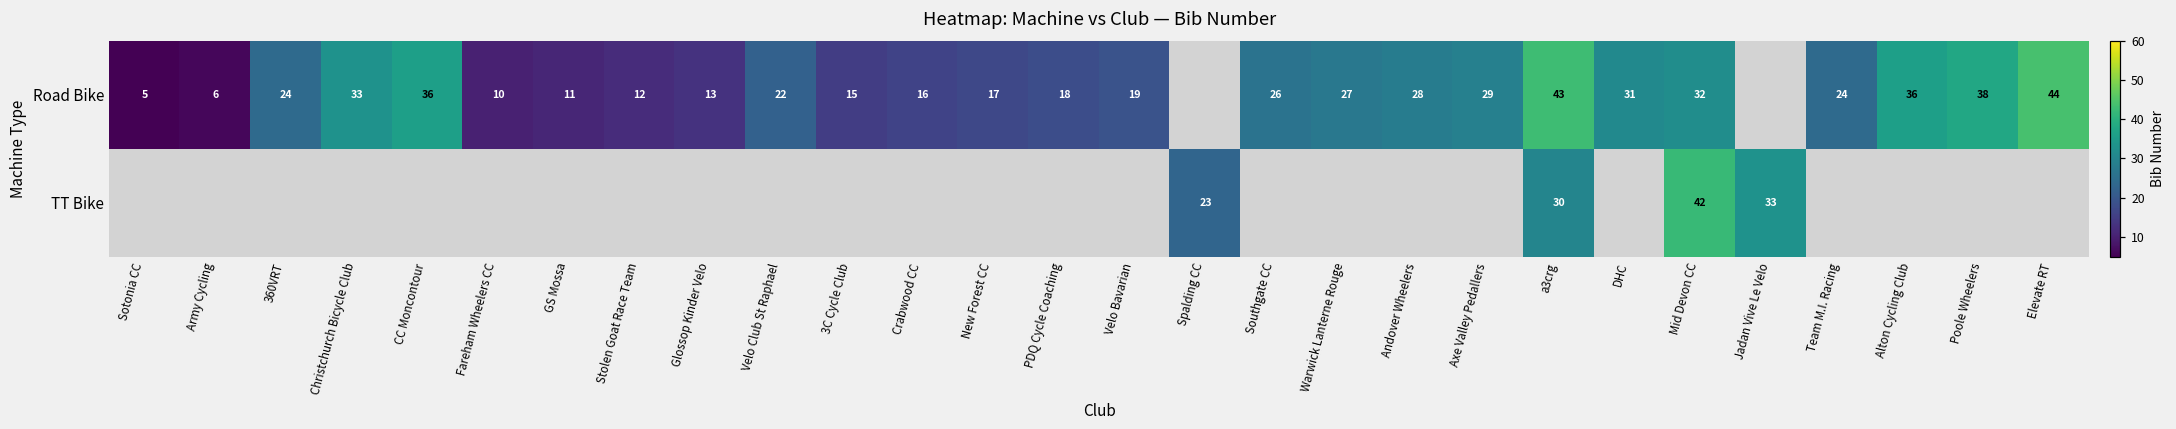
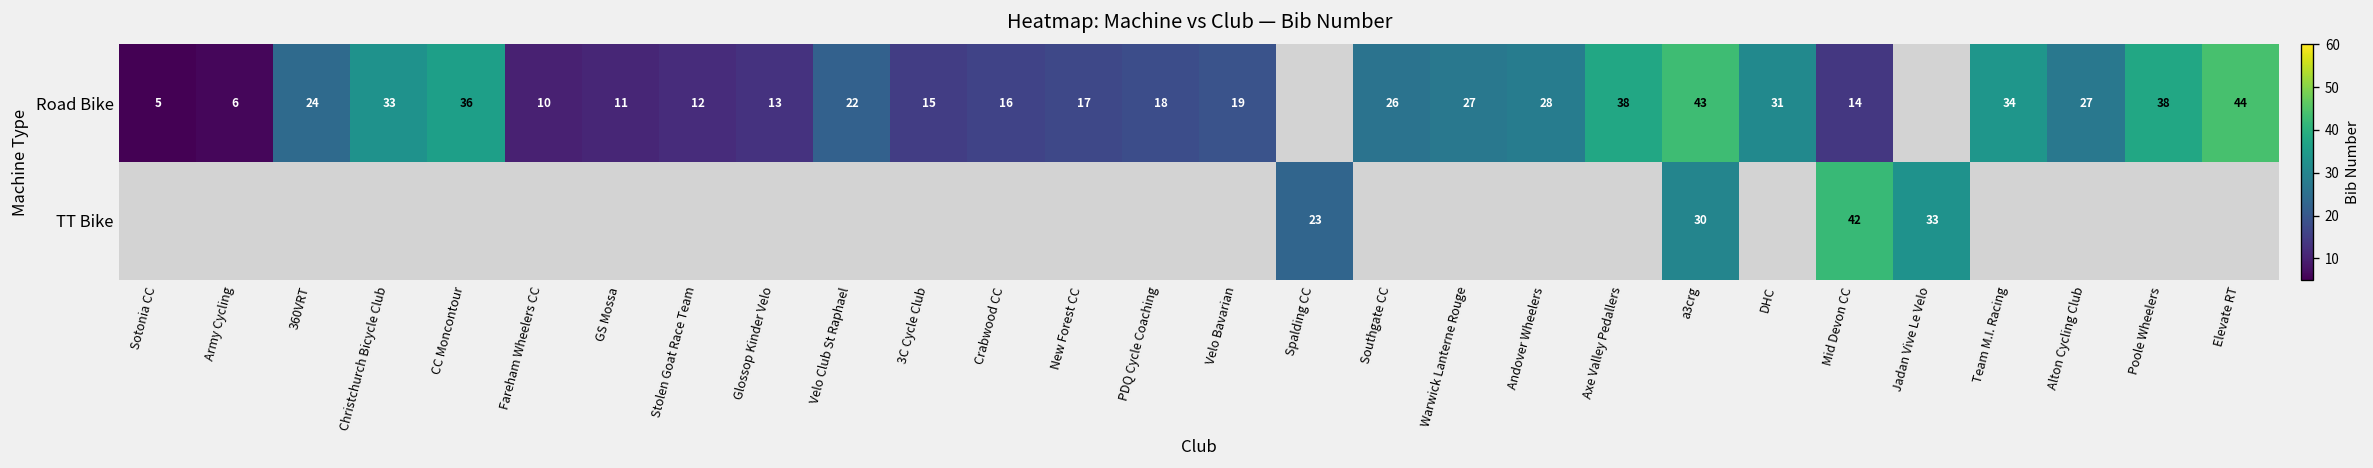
  {
    "Road Bike": {
      "Sotonia CC": 5,
      "Army Cycling": 6,
      "360VRT": 24,
      "Christchurch Bicycle Club": 33,
      "CC Moncontour": 36,
      "Fareham Wheelers CC": 10,
      "GS Mossa": 11,
      "Stolen Goat Race Team": 12,
      "Glossop Kinder Velo": 13,
      "Velo Club St Raphael": 22,
      "3C Cycle Club": 15,
      "Crabwood CC": 16,
      "New Forest CC": 17,
      "PDQ Cycle Coaching": 18,
      "Velo Bavarian": 19,
      "Southgate CC": 26,
      "Warwick Lanterne Rouge": 27,
      "Andover Wheelers": 28,
-     "Axe Valley Pedallers": 29,
+     "Axe Valley Pedallers": 38,
      "a3crg": 43,
      "DHC": 31,
-     "Mid Devon CC": 32,
-     "Team M.I. Racing": 24,
-     "Alton Cycling Club": 36,
+     "Mid Devon CC": 14,
+     "Team M.I. Racing": 34,
+     "Alton Cycling Club": 27,
      "Poole Wheelers": 38,
      "Elevate RT": 44
    },
    "TT Bike": {
      "Spalding CC": 23,
      "a3crg": 30,
      "Mid Devon CC": 42,
      "Jadan Vive Le Velo": 33
    }
  }
